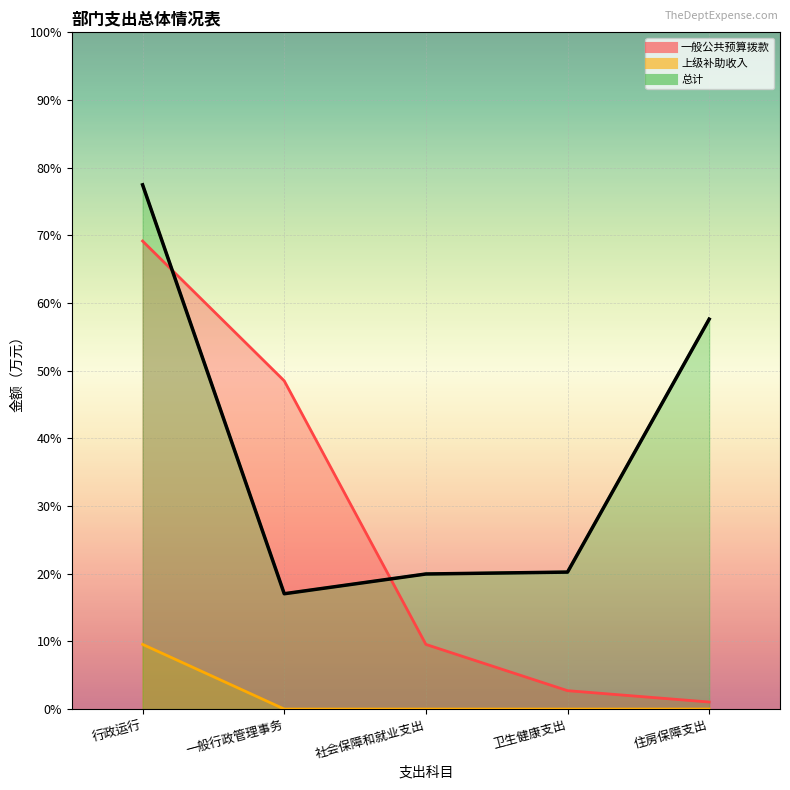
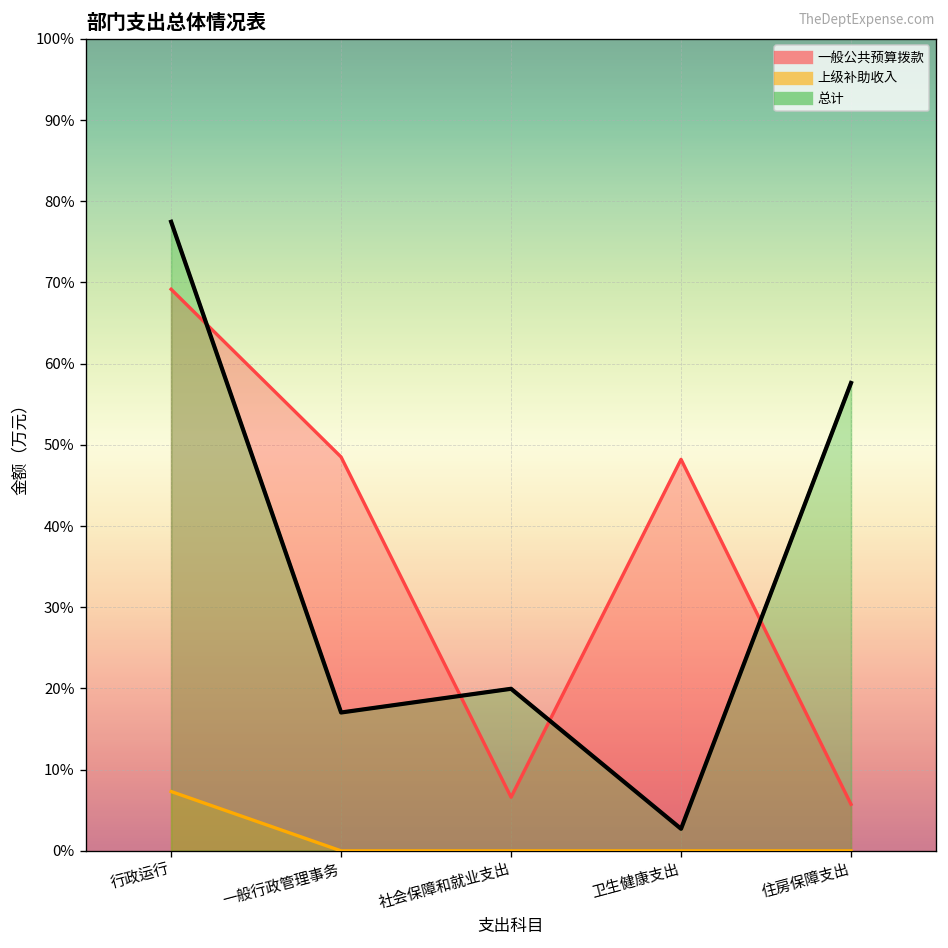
  {
    "一般公共预算拨款": {
      "行政运行": "69%",
      "一般行政管理事务": "49%",
-     "社会保障和就业支出": "10%",
-     "卫生健康支出": "3%",
-     "住房保障支出": "1%"
+     "社会保障和就业支出": "7%",
+     "卫生健康支出": "48%",
+     "住房保障支出": "6%"
    },
    "上级补助收入": {
-     "行政运行": "10%",
+     "行政运行": "7%",
      "一般行政管理事务": "0%",
      "社会保障和就业支出": "0%",
      "卫生健康支出": "0%",
      "住房保障支出": "0%"
    },
    "总计": {
      "行政运行": "77%",
      "一般行政管理事务": "17%",
      "社会保障和就业支出": "20%",
-     "卫生健康支出": "20%",
+     "卫生健康支出": "3%",
      "住房保障支出": "58%"
    }
  }
